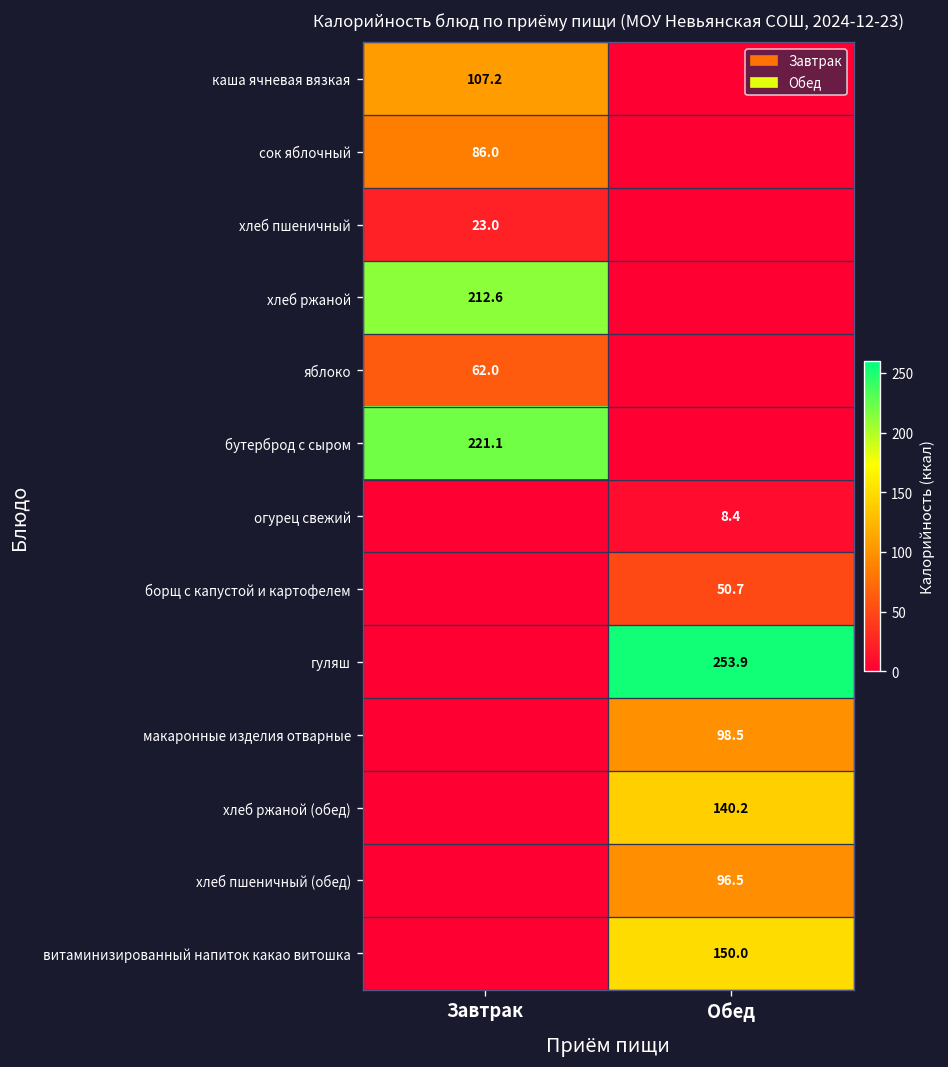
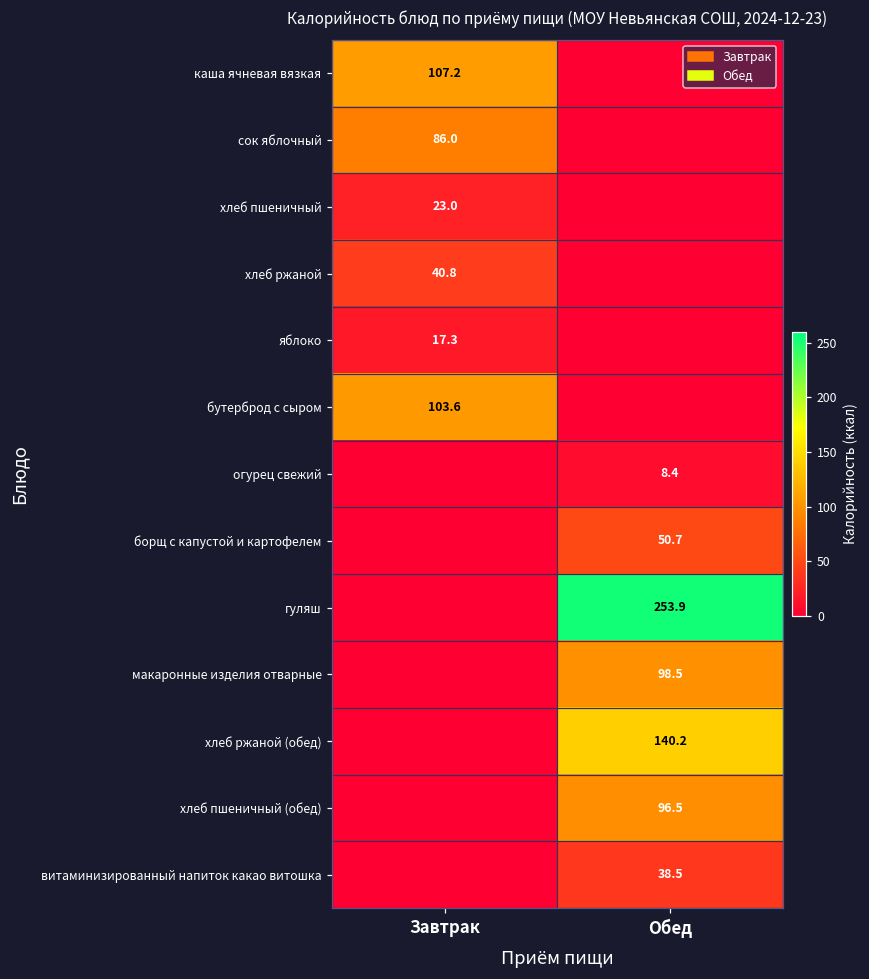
  {
    "каша ячневая вязкая": {
      "Завтрак": 107.2
    },
    "сок яблочный": {
      "Завтрак": 86.0
    },
    "хлеб пшеничный": {
      "Завтрак": 23.0
    },
    "хлеб ржаной": {
-     "Завтрак": 212.6
+     "Завтрак": 40.8
    },
    "яблоко": {
-     "Завтрак": 62.0
+     "Завтрак": 17.3
    },
    "бутерброд с сыром": {
-     "Завтрак": 221.1
+     "Завтрак": 103.6
    },
    "огурец свежий": {
      "Обед": 8.4
    },
    "борщ с капустой и картофелем": {
      "Обед": 50.7
    },
    "гуляш": {
      "Обед": 253.9
    },
    "макаронные изделия отварные": {
      "Обед": 98.5
    },
    "хлеб ржаной (обед)": {
      "Обед": 140.2
    },
    "хлеб пшеничный (обед)": {
      "Обед": 96.5
    },
    "витаминизированный напиток какао витошка": {
-     "Обед": 150.0
+     "Обед": 38.5
    }
  }
